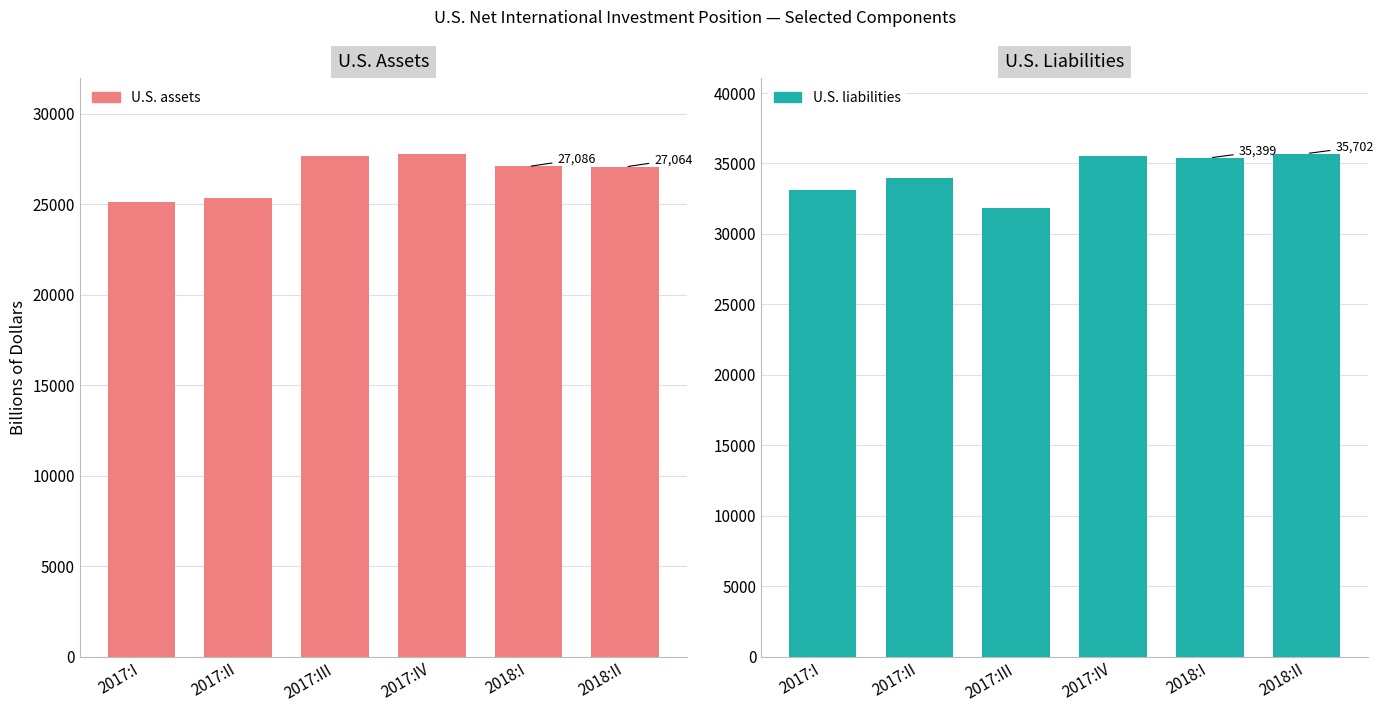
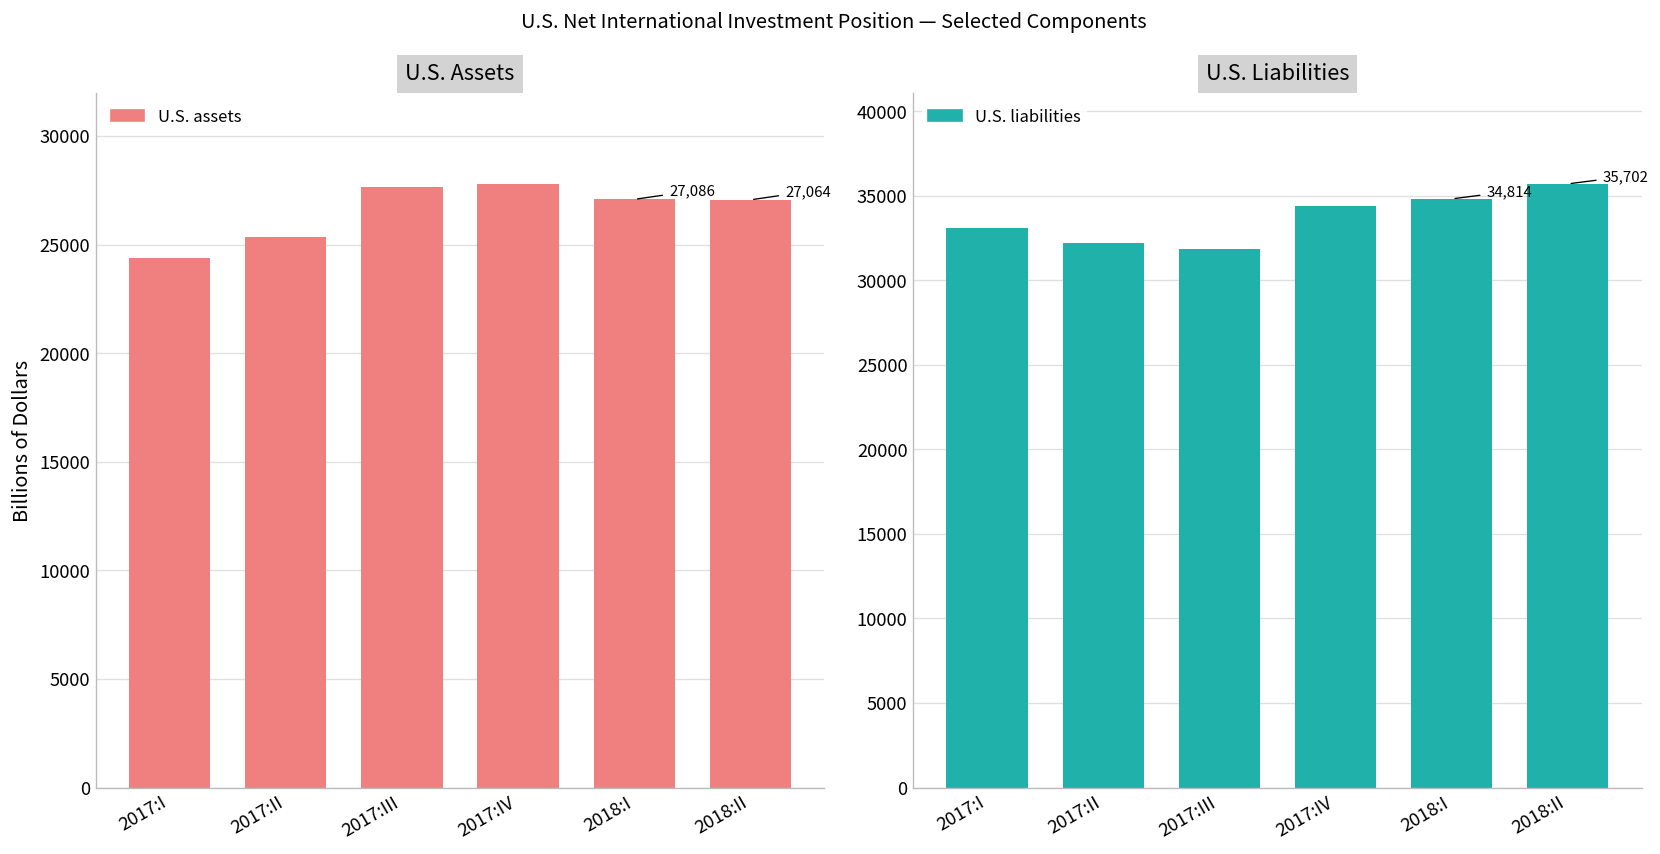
  {
    "U.S. Assets": {
-     "2017:I": "25100",
+     "2017:I": "24400",
      "2017:II": "25300",
      "2017:III": "27700",
      "2017:IV": "27800"
    },
    "U.S. Liabilities": {
-     "2017:II": "33900",
-     "2017:IV": "35500",
-     "2018:I": "35,399",
+     "2017:II": "32200",
+     "2017:IV": "34400",
+     "2018:I": "34,814",
      "2018:II": "35,702"
    }
  }
